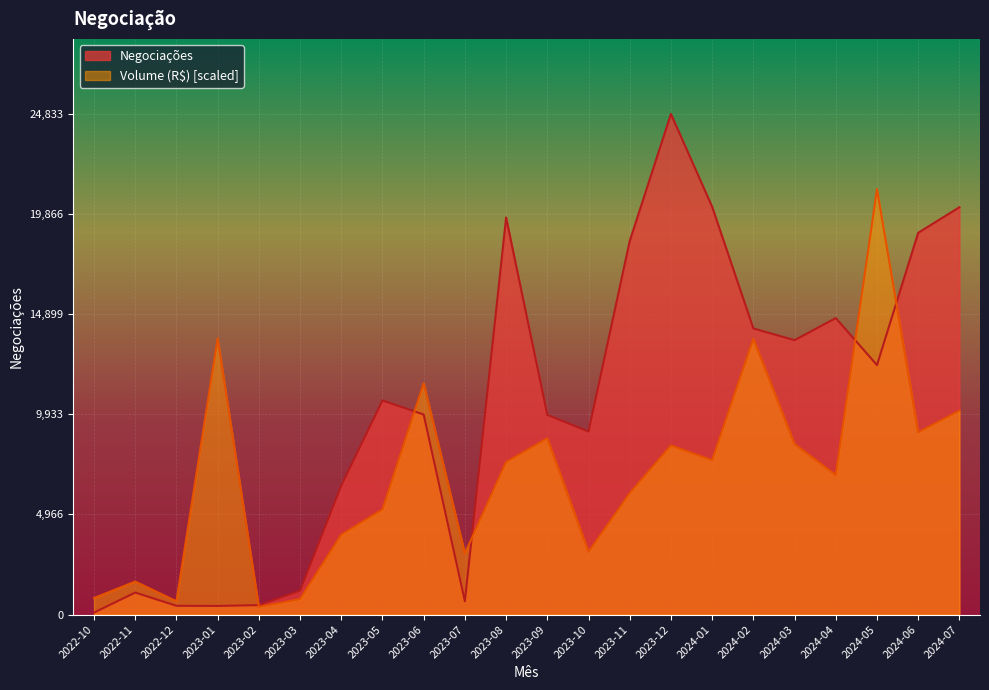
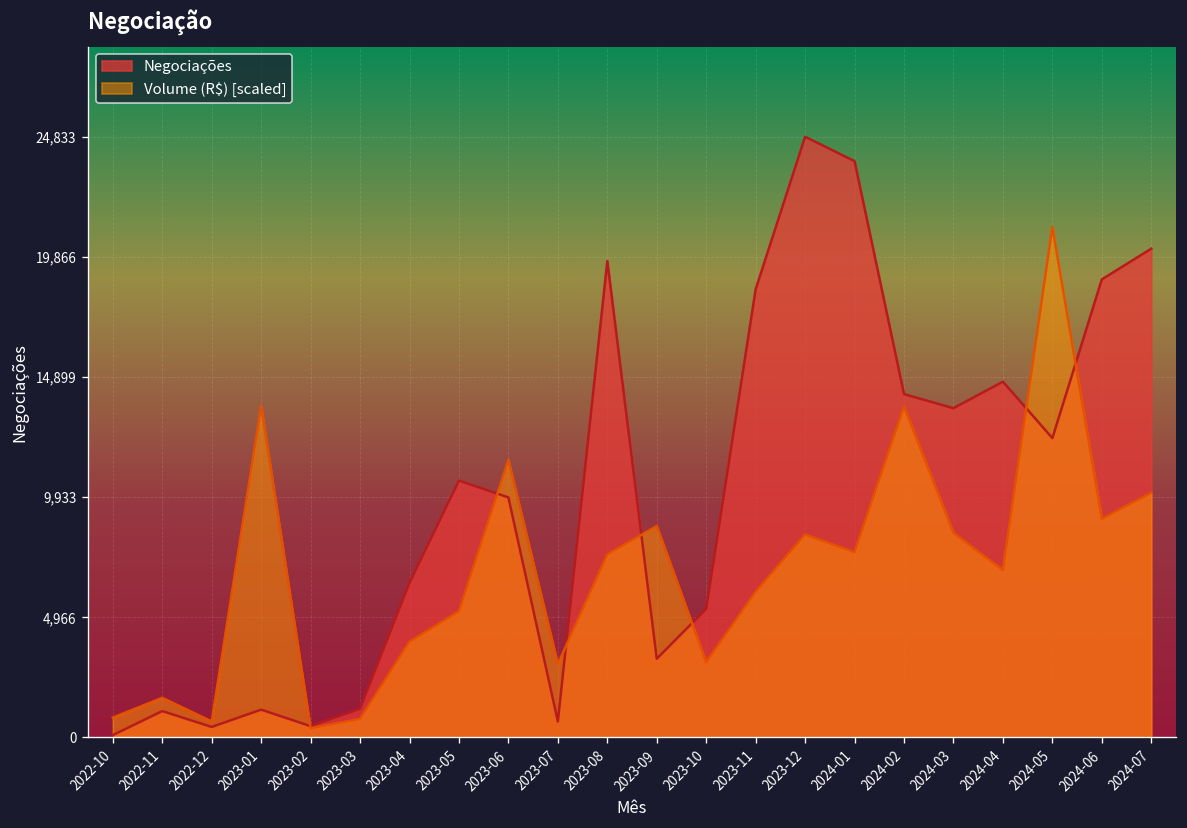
  {
    "Negociações": {
      "2022-10": "100",
      "2022-11": "1,100",
      "2022-12": "400",
-     "2023-01": "400",
+     "2023-01": "1,200",
      "2023-03": "1,200",
      "2023-04": "6,400",
      "2023-05": "10,600",
      "2023-06": "9,900",
      "2023-07": "700",
      "2023-08": "19,700",
-     "2023-09": "9,900",
-     "2023-10": "9,100",
+     "2023-09": "3,300",
+     "2023-10": "5,300",
      "2023-11": "18,500",
      "2023-12": "24,800",
-     "2024-01": "20,200",
+     "2024-01": "23,800",
      "2024-02": "14,200",
      "2024-03": "13,600",
      "2024-04": "14,700",
      "2024-05": "12,400",
      "2024-06": "18,900",
      "2024-07": "20,200"
    },
    "Volume (R$) [scaled]": {
      "2022-10": "800",
      "2022-11": "1,600",
      "2022-12": "700",
      "2023-01": "13,700",
      "2023-03": "800",
      "2023-04": "4,000",
      "2023-05": "5,200",
      "2023-06": "11,500",
      "2023-07": "3,000",
      "2023-08": "7,600",
      "2023-09": "8,700",
      "2023-10": "3,100",
      "2023-11": "6,000",
      "2023-12": "8,400",
      "2024-01": "7,700",
      "2024-02": "13,700",
      "2024-03": "8,500",
      "2024-04": "6,900",
      "2024-05": "21,100",
      "2024-06": "9,000",
      "2024-07": "10,100"
    }
  }
